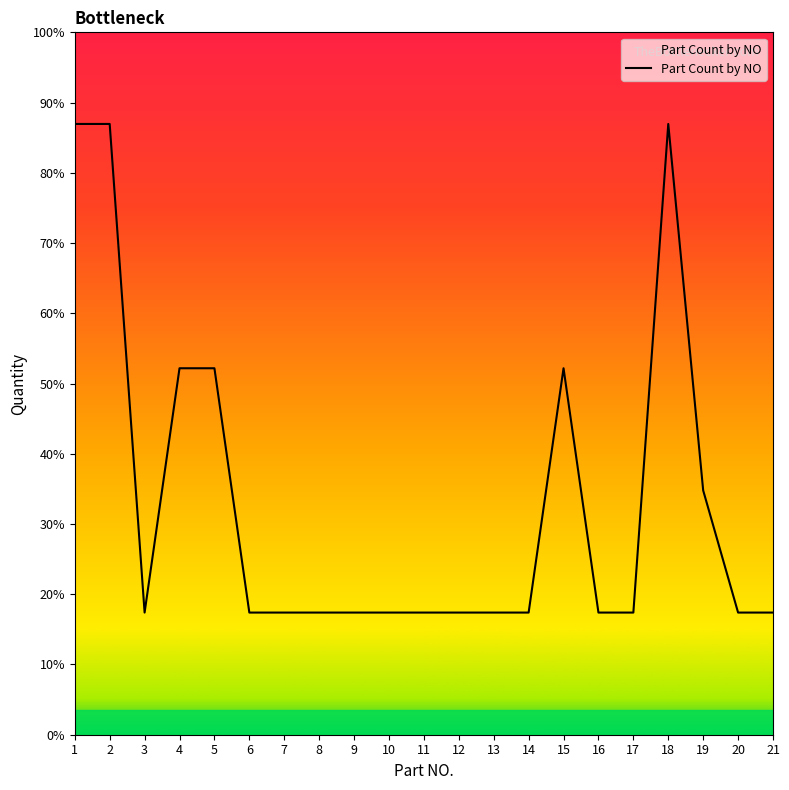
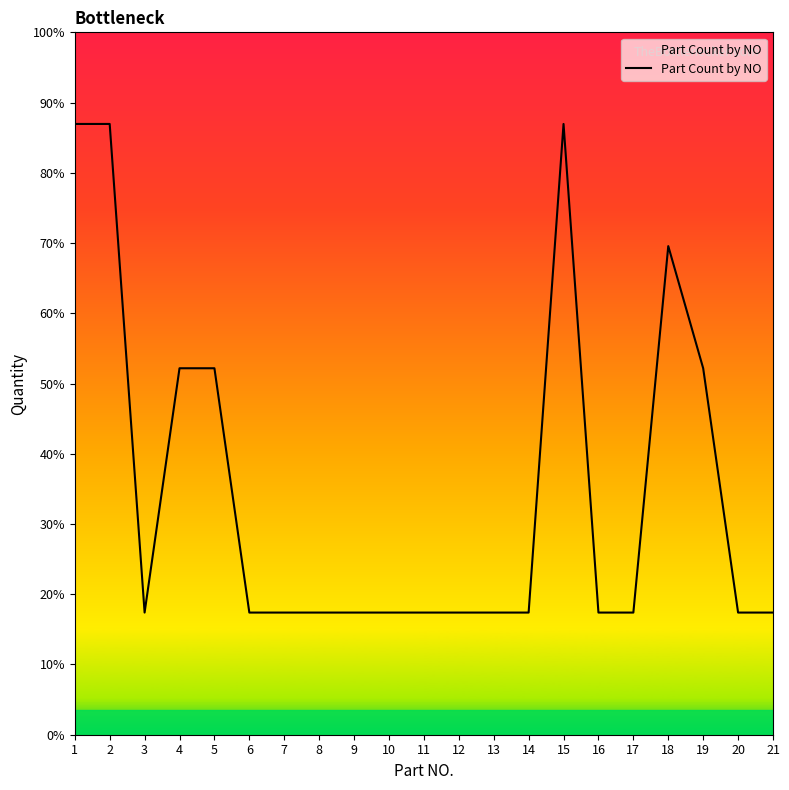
  {
    "1": "87%",
    "2": "87%",
    "3": "17%",
    "4": "52%",
    "5": "52%",
    "6": "17%",
    "7": "17%",
    "8": "17%",
    "9": "17%",
    "10": "17%",
    "11": "17%",
    "12": "17%",
    "13": "17%",
    "14": "17%",
-   "15": "52%",
+   "15": "87%",
    "16": "17%",
    "17": "17%",
-   "18": "87%",
-   "19": "35%",
+   "18": "70%",
+   "19": "52%",
    "20": "17%",
    "21": "17%"
  }
